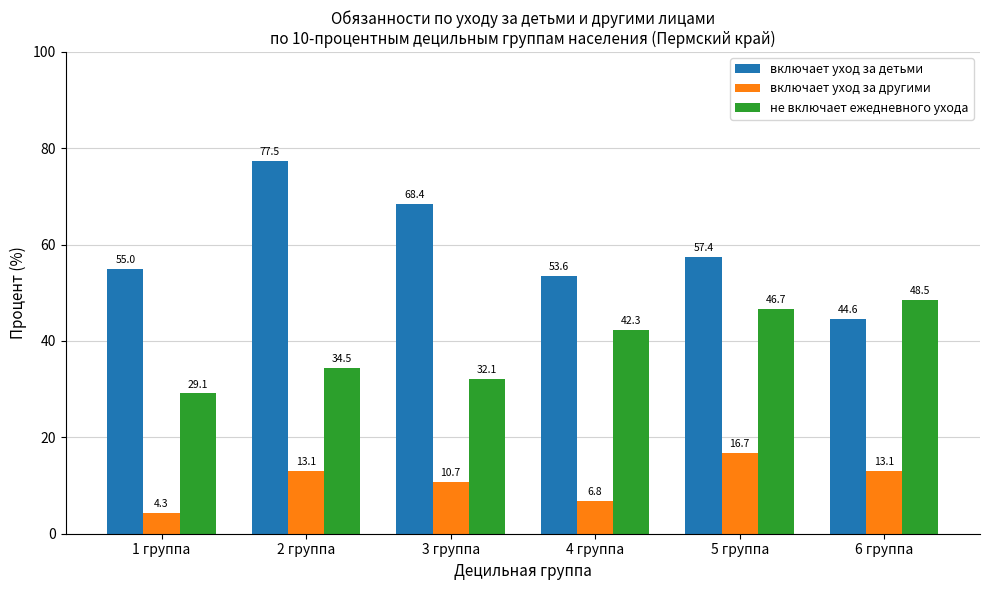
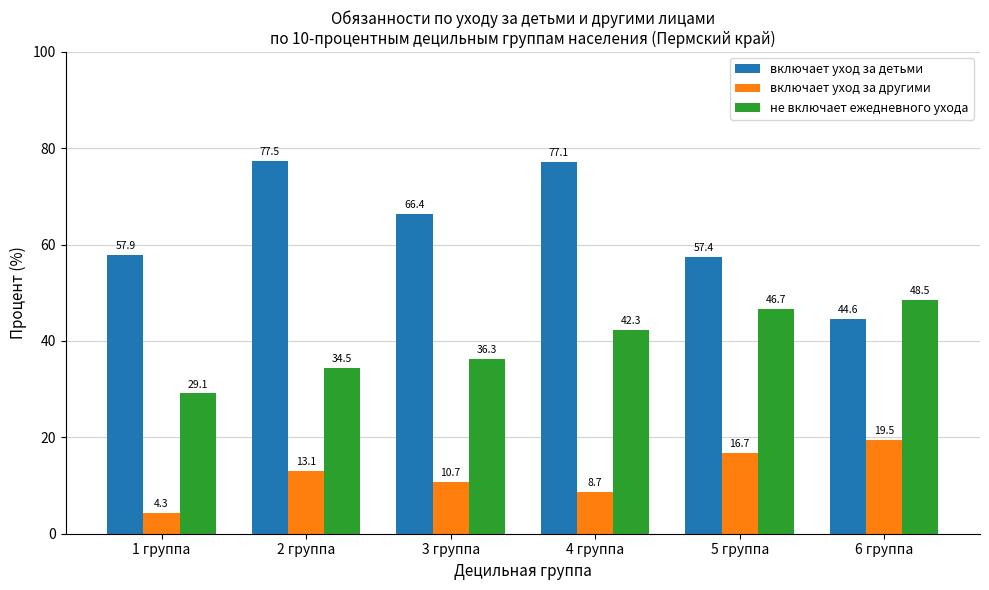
  {
    "включает уход за детьми": {
-     "1 группа": 55.0,
+     "1 группа": 57.9,
      "2 группа": 77.5,
-     "3 группа": 68.4,
-     "4 группа": 53.6,
+     "3 группа": 66.4,
+     "4 группа": 77.1,
      "5 группа": 57.4,
      "6 группа": 44.6
    },
    "включает уход за другими": {
      "1 группа": 4.3,
      "2 группа": 13.1,
      "3 группа": 10.7,
-     "4 группа": 6.8,
+     "4 группа": 8.7,
      "5 группа": 16.7,
-     "6 группа": 13.1
+     "6 группа": 19.5
    },
    "не включает ежедневного ухода": {
      "1 группа": 29.1,
      "2 группа": 34.5,
-     "3 группа": 32.1,
+     "3 группа": 36.3,
      "4 группа": 42.3,
      "5 группа": 46.7,
      "6 группа": 48.5
    }
  }
